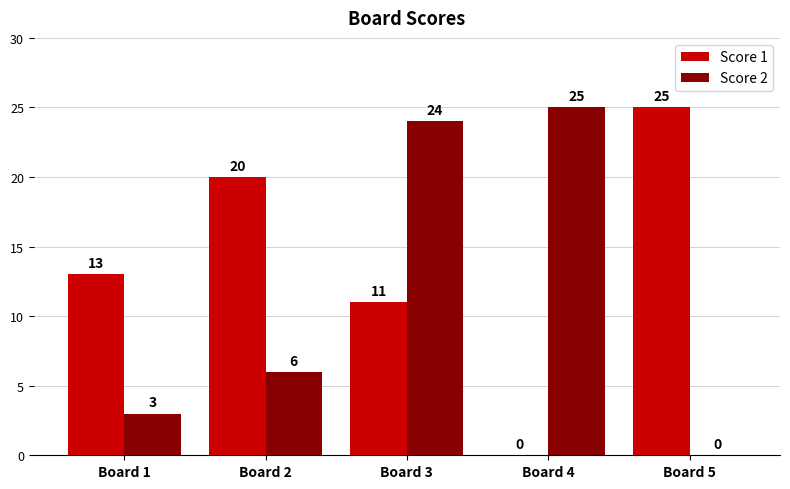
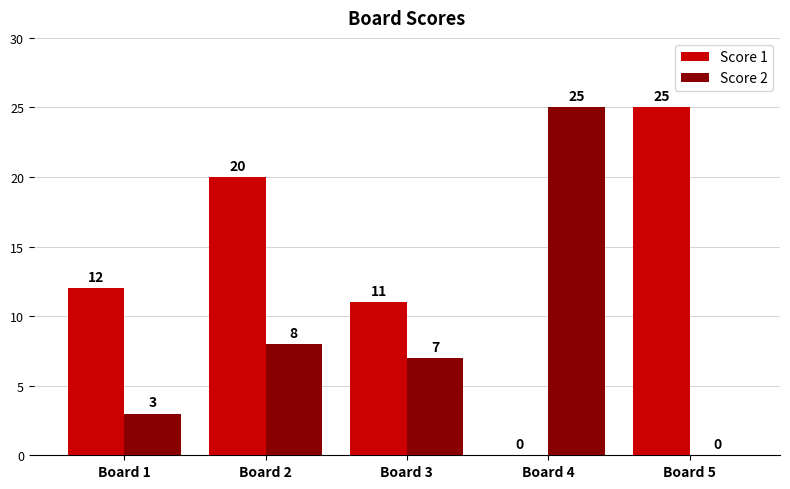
  {
    "Score 1": {
-     "Board 1": 13,
+     "Board 1": 12,
      "Board 2": 20,
      "Board 3": 11,
      "Board 4": 0,
      "Board 5": 25
    },
    "Score 2": {
      "Board 1": 3,
-     "Board 2": 6,
-     "Board 3": 24,
+     "Board 2": 8,
+     "Board 3": 7,
      "Board 4": 25,
      "Board 5": 0
    }
  }
